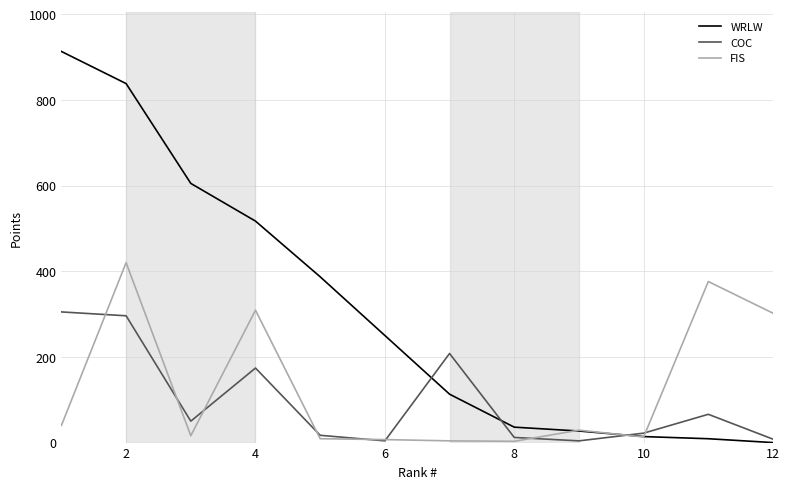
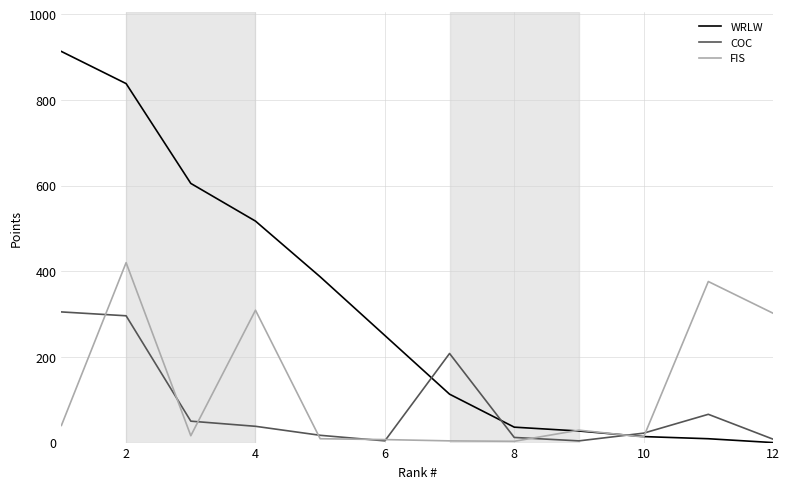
  {
    "WRLW": {
      "2": 840,
      "4": 520,
      "6": 250,
      "8": 40,
      "12": 0
    },
    "COC": {
      "2": 300,
-     "4": 170,
+     "4": 40,
      "8": 10,
      "10": 20,
      "12": 10
    },
    "FIS": {
      "2": 420,
      "4": 310,
      "8": 0,
      "12": 300
    }
  }
